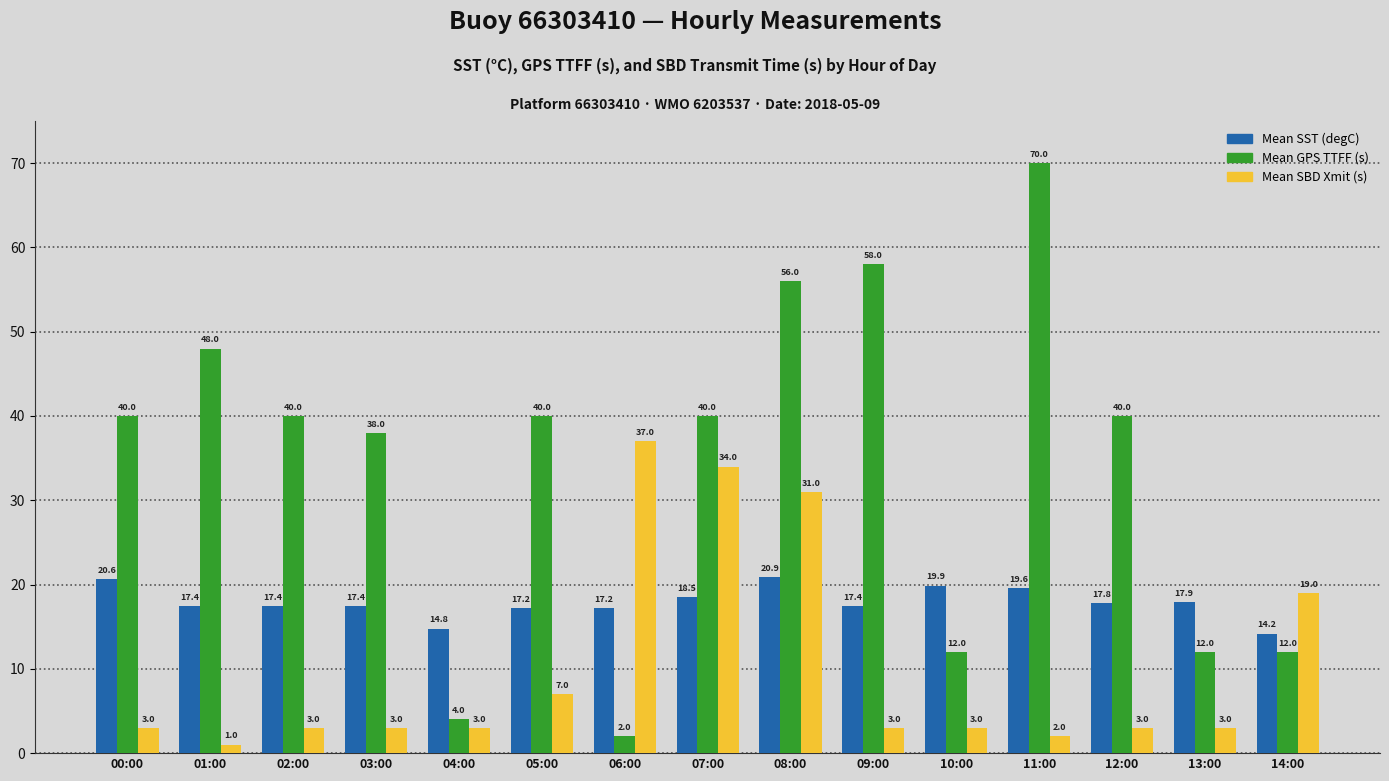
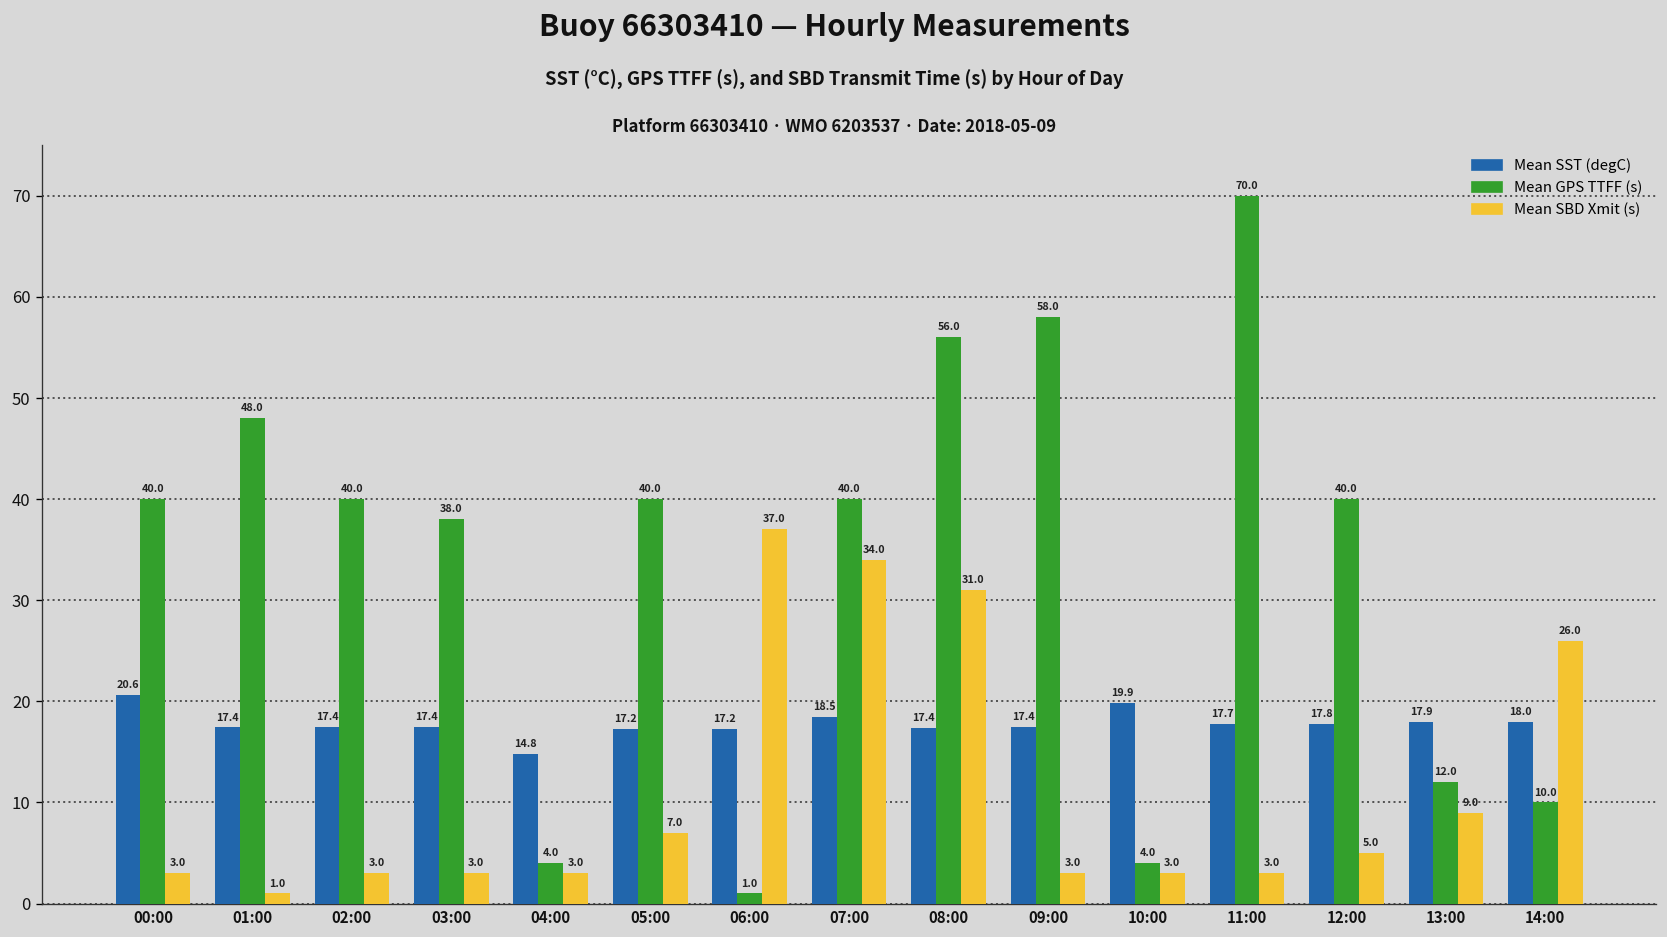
  {
    "Mean SST (degC)": {
      "00:00": 20.6,
      "01:00": 17.4,
      "02:00": 17.4,
      "03:00": 17.4,
      "04:00": 14.8,
      "05:00": 17.2,
      "06:00": 17.2,
      "07:00": 18.5,
-     "08:00": 20.9,
+     "08:00": 17.4,
      "09:00": 17.4,
      "10:00": 19.9,
-     "11:00": 19.6,
+     "11:00": 17.7,
      "12:00": 17.8,
      "13:00": 17.9,
-     "14:00": 14.2
+     "14:00": 18.0
    },
    "Mean GPS TTFF (s)": {
      "00:00": 40.0,
      "01:00": 48.0,
      "02:00": 40.0,
      "03:00": 38.0,
      "04:00": 4.0,
      "05:00": 40.0,
-     "06:00": 2.0,
+     "06:00": 1.0,
      "07:00": 40.0,
      "08:00": 56.0,
      "09:00": 58.0,
-     "10:00": 12.0,
+     "10:00": 4.0,
      "11:00": 70.0,
      "12:00": 40.0,
      "13:00": 12.0,
-     "14:00": 12.0
+     "14:00": 10.0
    },
    "Mean SBD Xmit (s)": {
      "00:00": 3.0,
      "01:00": 1.0,
      "02:00": 3.0,
      "03:00": 3.0,
      "04:00": 3.0,
      "05:00": 7.0,
      "06:00": 37.0,
      "07:00": 34.0,
      "08:00": 31.0,
      "09:00": 3.0,
      "10:00": 3.0,
-     "11:00": 2.0,
-     "12:00": 3.0,
-     "13:00": 3.0,
-     "14:00": 19.0
+     "11:00": 3.0,
+     "12:00": 5.0,
+     "13:00": 9.0,
+     "14:00": 26.0
    }
  }
